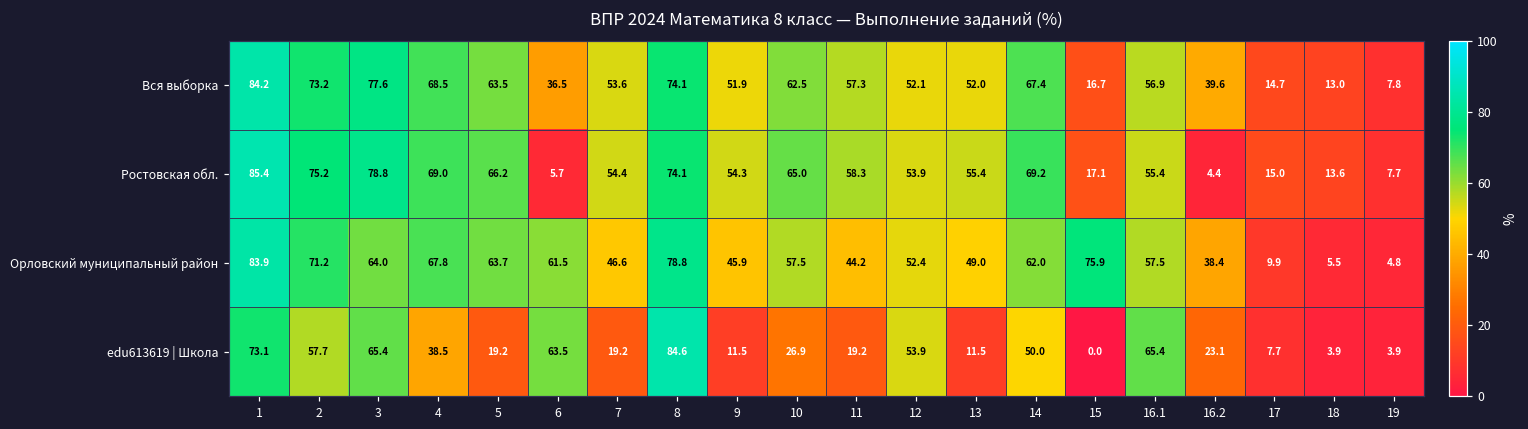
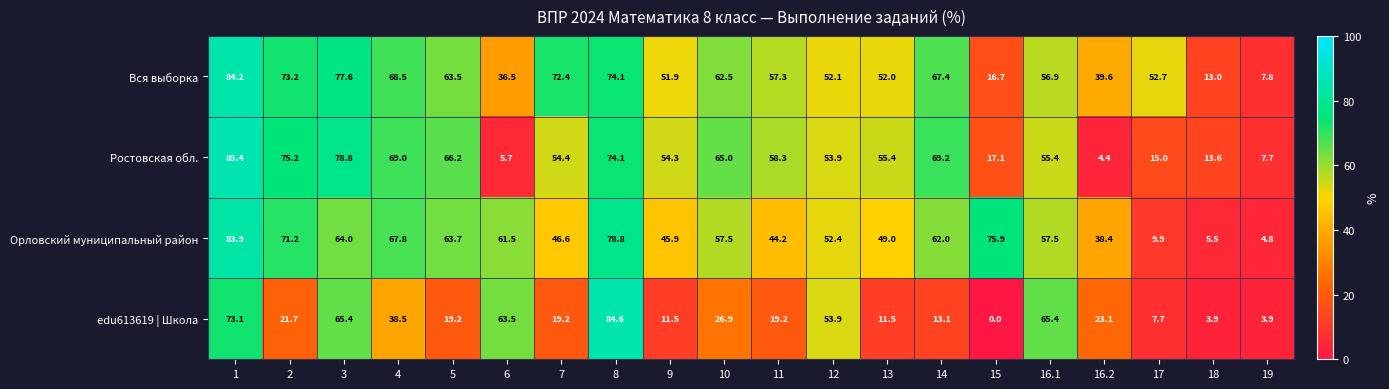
  {
    "Вся выборка": {
      "1": 84.2,
      "2": 73.2,
      "3": 77.6,
      "4": 68.5,
      "5": 63.5,
      "6": 36.5,
-     "7": 53.6,
+     "7": 72.4,
      "8": 74.1,
      "9": 51.9,
      "10": 62.5,
      "11": 57.3,
      "12": 52.1,
      "13": 52.0,
      "14": 67.4,
      "15": 16.7,
      "16.1": 56.9,
      "16.2": 39.6,
-     "17": 14.7,
+     "17": 52.7,
      "18": 13.0,
      "19": 7.8
    },
    "Ростовская обл.": {
      "1": 85.4,
      "2": 75.2,
      "3": 78.8,
      "4": 69.0,
      "5": 66.2,
      "6": 5.7,
      "7": 54.4,
      "8": 74.1,
      "9": 54.3,
      "10": 65.0,
      "11": 58.3,
      "12": 53.9,
      "13": 55.4,
      "14": 69.2,
      "15": 17.1,
      "16.1": 55.4,
      "16.2": 4.4,
      "17": 15.0,
      "18": 13.6,
      "19": 7.7
    },
    "Орловский муниципальный район": {
      "1": 83.9,
      "2": 71.2,
      "3": 64.0,
      "4": 67.8,
      "5": 63.7,
      "6": 61.5,
      "7": 46.6,
      "8": 78.8,
      "9": 45.9,
      "10": 57.5,
      "11": 44.2,
      "12": 52.4,
      "13": 49.0,
      "14": 62.0,
      "15": 75.9,
      "16.1": 57.5,
      "16.2": 38.4,
      "17": 9.9,
      "18": 5.5,
      "19": 4.8
    },
    "edu613619 | Школа": {
      "1": 73.1,
-     "2": 57.7,
+     "2": 21.7,
      "3": 65.4,
      "4": 38.5,
      "5": 19.2,
      "6": 63.5,
      "7": 19.2,
      "8": 84.6,
      "9": 11.5,
      "10": 26.9,
      "11": 19.2,
      "12": 53.9,
      "13": 11.5,
-     "14": 50.0,
+     "14": 13.1,
      "15": 0.0,
      "16.1": 65.4,
      "16.2": 23.1,
      "17": 7.7,
      "18": 3.9,
      "19": 3.9
    }
  }
